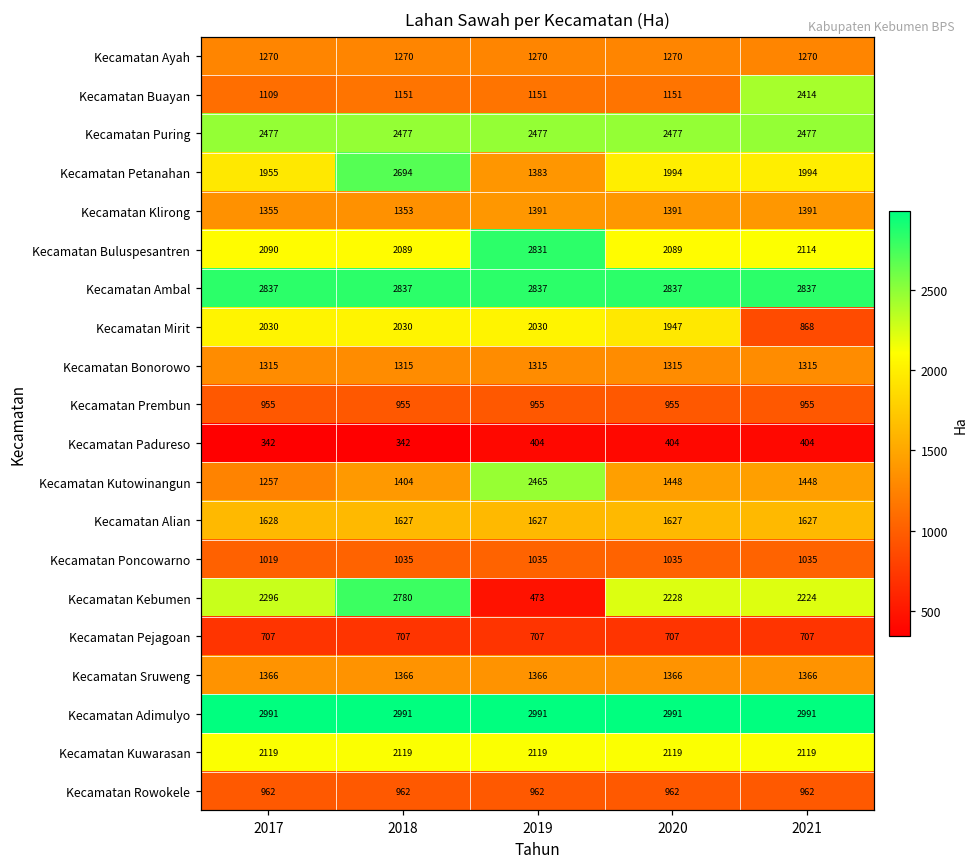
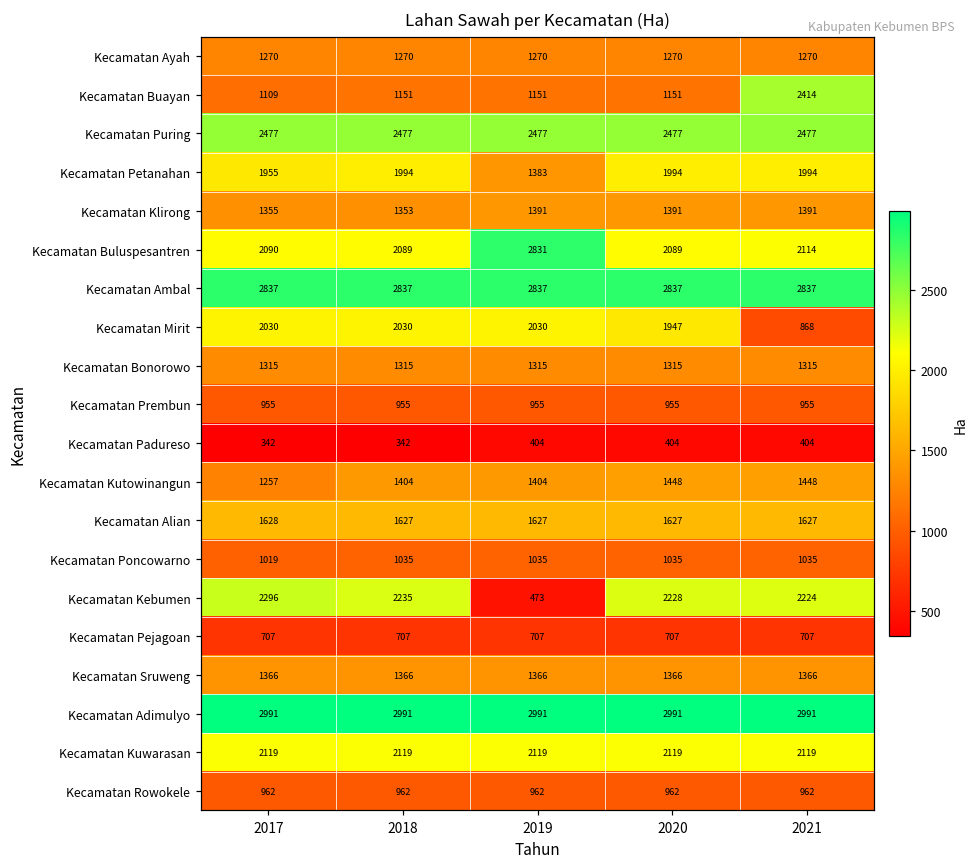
  {
    "Kecamatan Ayah": {
      "2017": 1270,
      "2018": 1270,
      "2019": 1270,
      "2020": 1270,
      "2021": 1270
    },
    "Kecamatan Buayan": {
      "2017": 1109,
      "2018": 1151,
      "2019": 1151,
      "2020": 1151,
      "2021": 2414
    },
    "Kecamatan Puring": {
      "2017": 2477,
      "2018": 2477,
      "2019": 2477,
      "2020": 2477,
      "2021": 2477
    },
    "Kecamatan Petanahan": {
      "2017": 1955,
-     "2018": 2694,
+     "2018": 1994,
      "2019": 1383,
      "2020": 1994,
      "2021": 1994
    },
    "Kecamatan Klirong": {
      "2017": 1355,
      "2018": 1353,
      "2019": 1391,
      "2020": 1391,
      "2021": 1391
    },
    "Kecamatan Buluspesantren": {
      "2017": 2090,
      "2018": 2089,
      "2019": 2831,
      "2020": 2089,
      "2021": 2114
    },
    "Kecamatan Ambal": {
      "2017": 2837,
      "2018": 2837,
      "2019": 2837,
      "2020": 2837,
      "2021": 2837
    },
    "Kecamatan Mirit": {
      "2017": 2030,
      "2018": 2030,
      "2019": 2030,
      "2020": 1947,
      "2021": 868
    },
    "Kecamatan Bonorowo": {
      "2017": 1315,
      "2018": 1315,
      "2019": 1315,
      "2020": 1315,
      "2021": 1315
    },
    "Kecamatan Prembun": {
      "2017": 955,
      "2018": 955,
      "2019": 955,
      "2020": 955,
      "2021": 955
    },
    "Kecamatan Padureso": {
      "2017": 342,
      "2018": 342,
      "2019": 404,
      "2020": 404,
      "2021": 404
    },
    "Kecamatan Kutowinangun": {
      "2017": 1257,
      "2018": 1404,
-     "2019": 2465,
+     "2019": 1404,
      "2020": 1448,
      "2021": 1448
    },
    "Kecamatan Alian": {
      "2017": 1628,
      "2018": 1627,
      "2019": 1627,
      "2020": 1627,
      "2021": 1627
    },
    "Kecamatan Poncowarno": {
      "2017": 1019,
      "2018": 1035,
      "2019": 1035,
      "2020": 1035,
      "2021": 1035
    },
    "Kecamatan Kebumen": {
      "2017": 2296,
-     "2018": 2780,
+     "2018": 2235,
      "2019": 473,
      "2020": 2228,
      "2021": 2224
    },
    "Kecamatan Pejagoan": {
      "2017": 707,
      "2018": 707,
      "2019": 707,
      "2020": 707,
      "2021": 707
    },
    "Kecamatan Sruweng": {
      "2017": 1366,
      "2018": 1366,
      "2019": 1366,
      "2020": 1366,
      "2021": 1366
    },
    "Kecamatan Adimulyo": {
      "2017": 2991,
      "2018": 2991,
      "2019": 2991,
      "2020": 2991,
      "2021": 2991
    },
    "Kecamatan Kuwarasan": {
      "2017": 2119,
      "2018": 2119,
      "2019": 2119,
      "2020": 2119,
      "2021": 2119
    },
    "Kecamatan Rowokele": {
      "2017": 962,
      "2018": 962,
      "2019": 962,
      "2020": 962,
      "2021": 962
    }
  }
